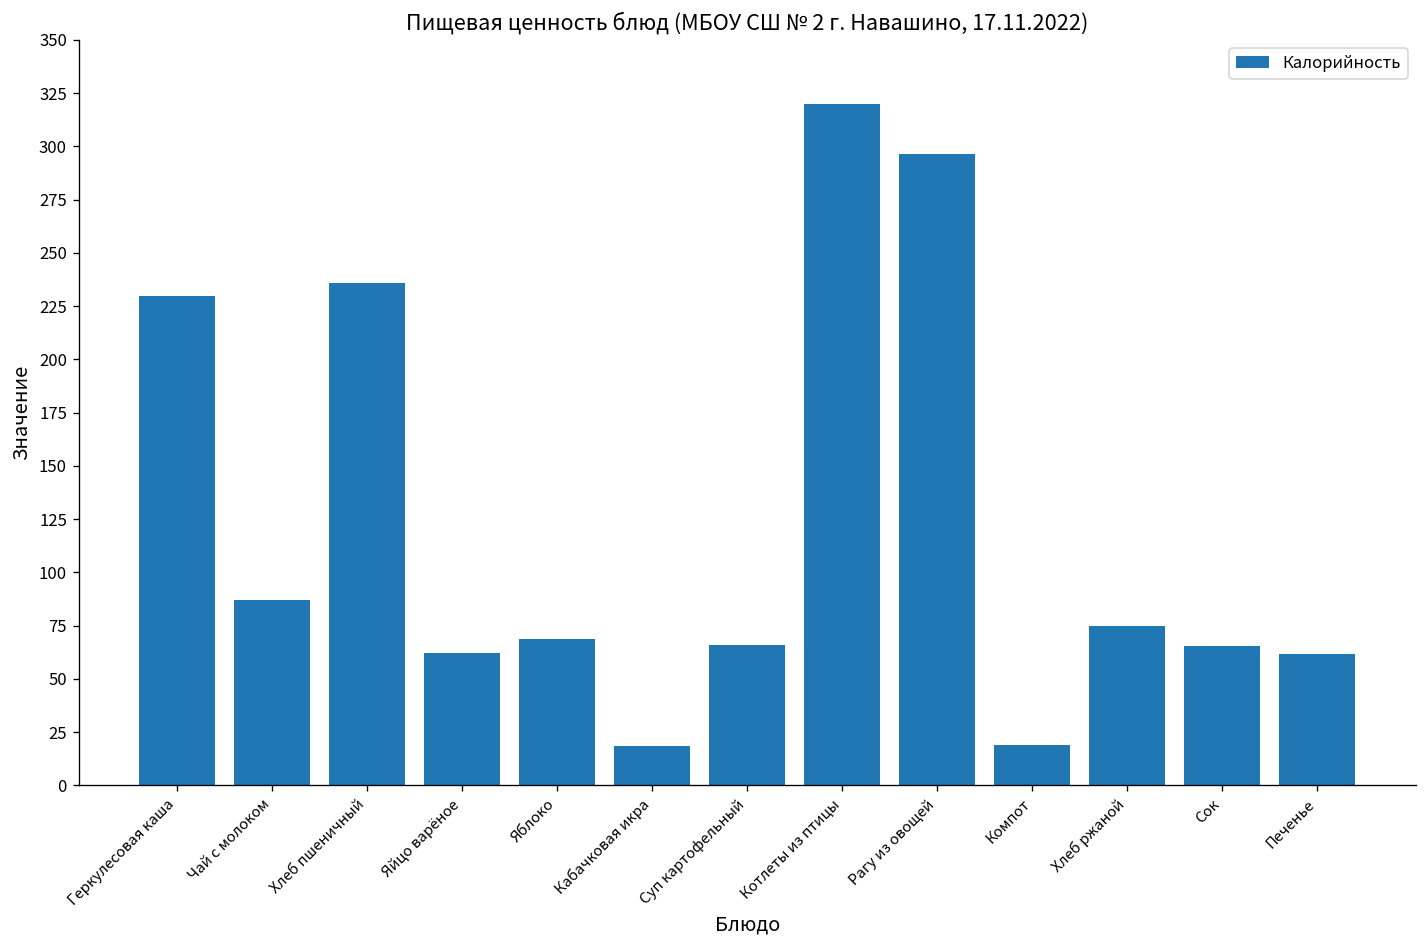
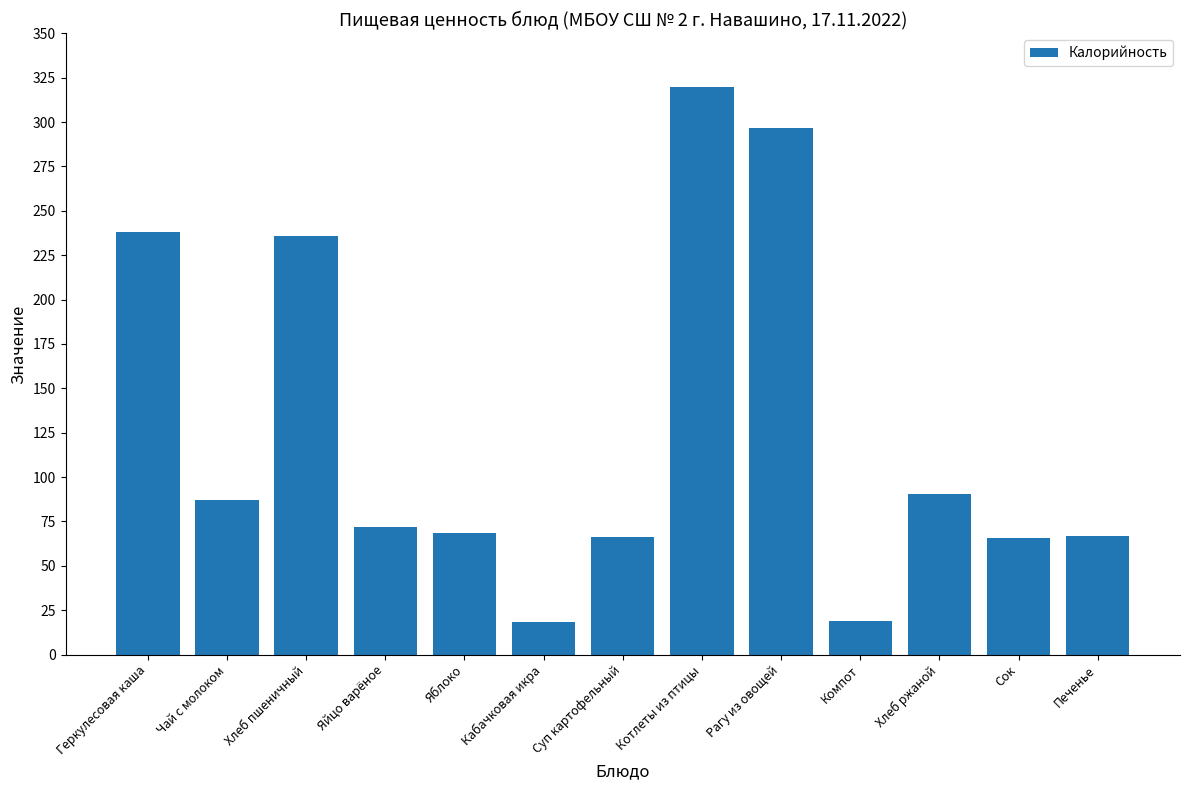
  {
-   "Геркулесовая каша": 230,
+   "Геркулесовая каша": 238,
    "Чай с молоком": 87,
    "Хлеб пшеничный": 236,
-   "Яйцо варёное": 62,
+   "Яйцо варёное": 72,
    "Яблоко": 69,
    "Кабачковая икра": 18,
    "Суп картофельный": 66,
    "Котлеты из птицы": 320,
    "Рагу из овощей": 297,
    "Компот": 19,
-   "Хлеб ржаной": 75,
+   "Хлеб ржаной": 91,
    "Сок": 66,
-   "Печенье": 62
+   "Печенье": 67
  }
